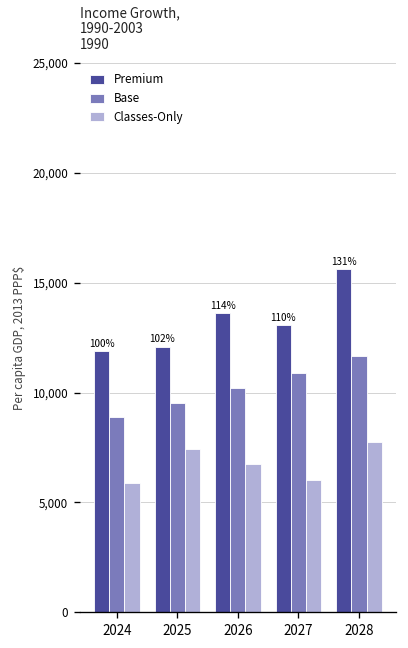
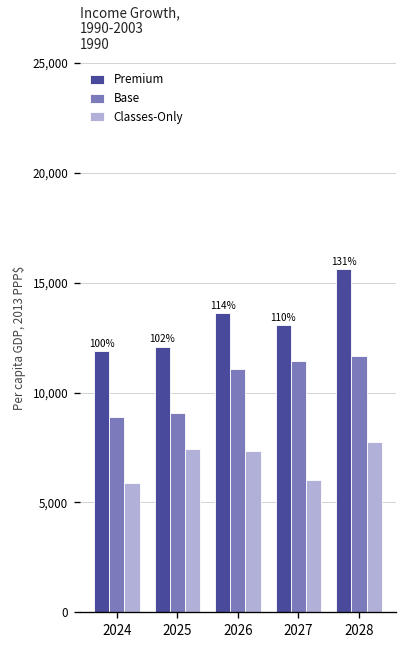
  {
    "Base": {
      "2024": "8,900",
-     "2025": "9,500",
-     "2026": "10,200",
-     "2027": "10,900",
+     "2025": "9,100",
+     "2026": "11,100",
+     "2027": "11,400",
      "2028": "11,700"
    },
    "Classes-Only": {
      "2024": "5,900",
      "2025": "7,400",
-     "2026": "6,800",
+     "2026": "7,400",
      "2027": "6,000",
      "2028": "7,700"
    }
  }
